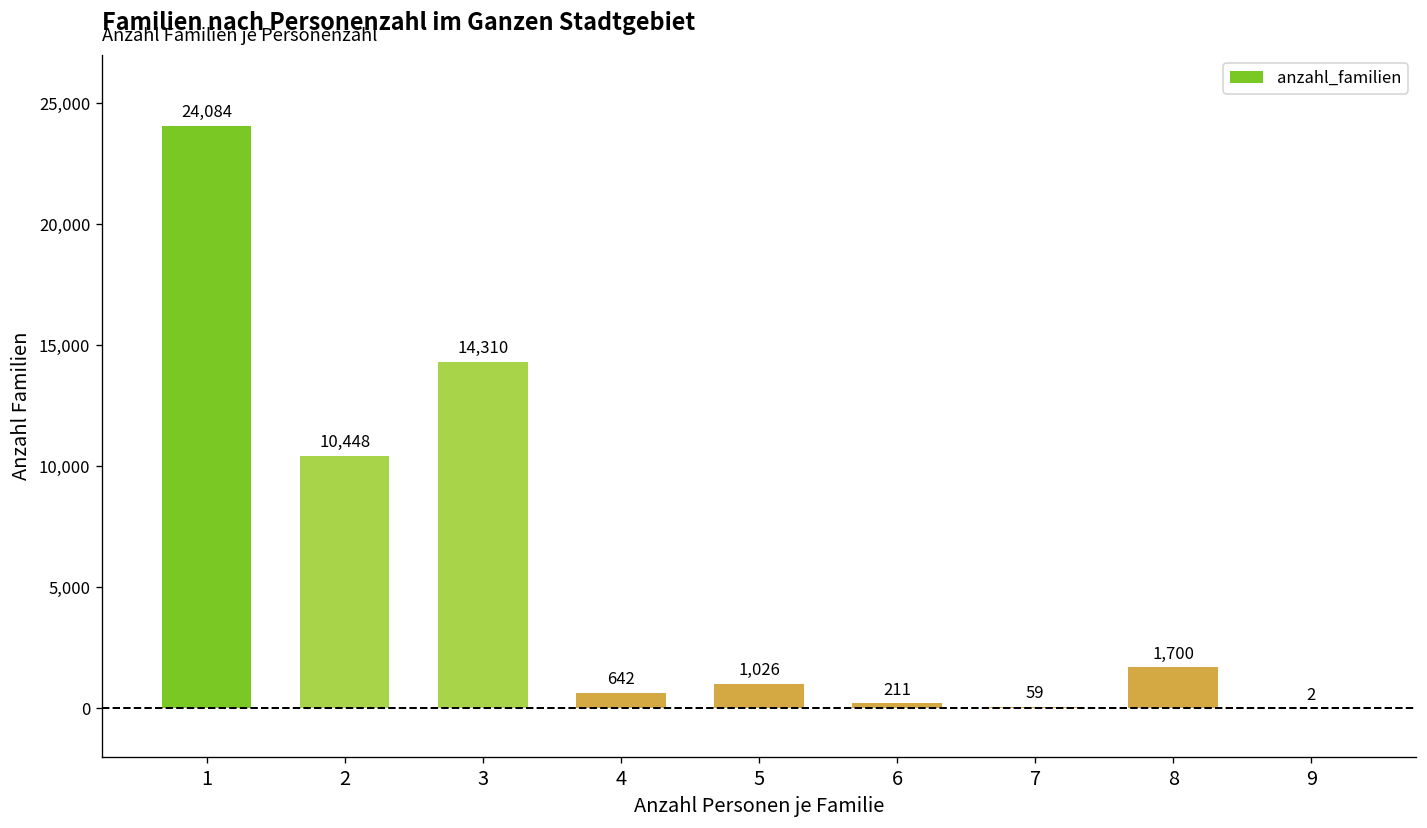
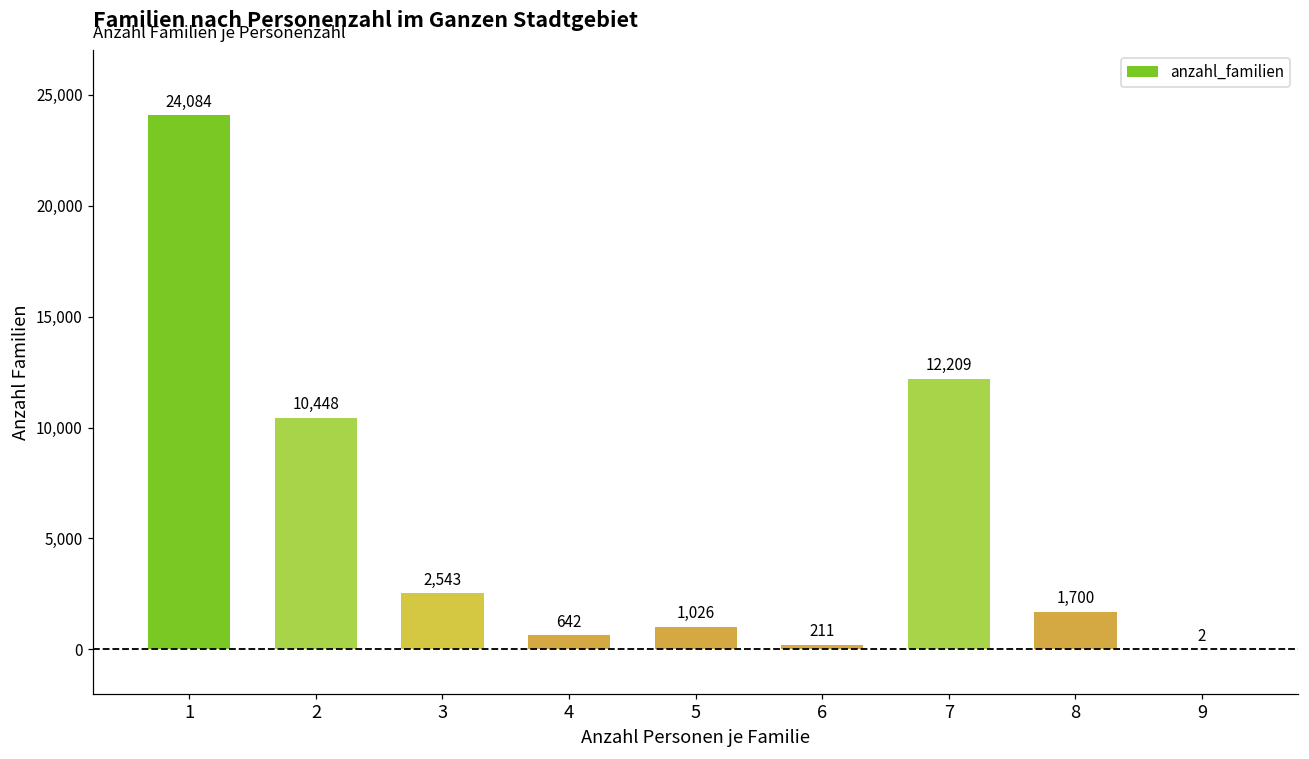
  {
    "1": "24,084",
    "2": "10,448",
-   "3": "14,310",
+   "3": "2,543",
    "4": "642",
    "5": "1,026",
    "6": "211",
-   "7": "59",
+   "7": "12,209",
    "8": "1,700",
    "9": "2"
  }
